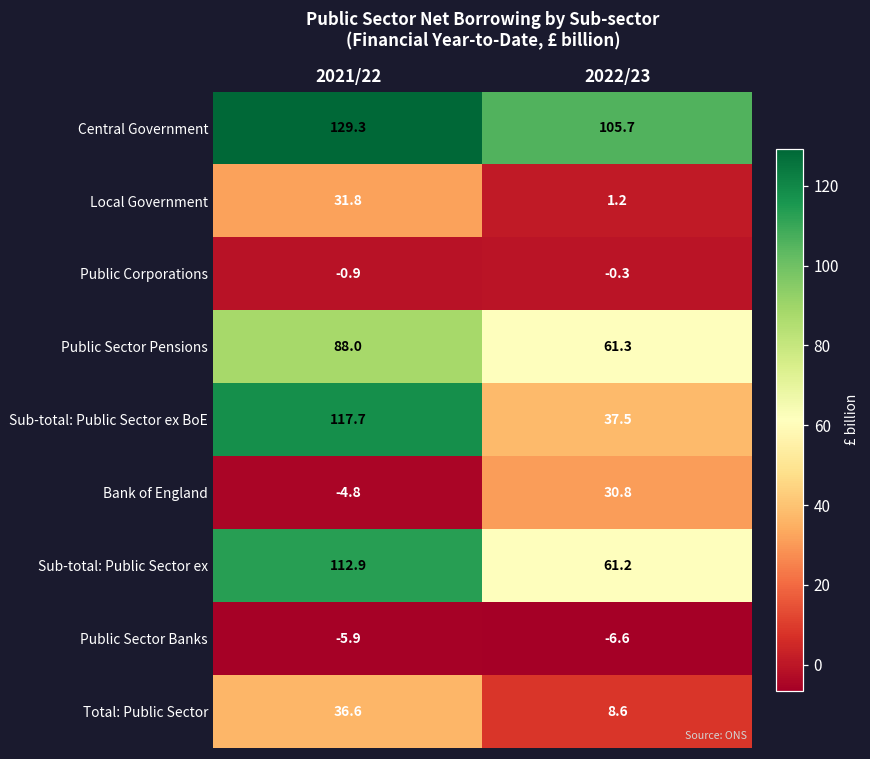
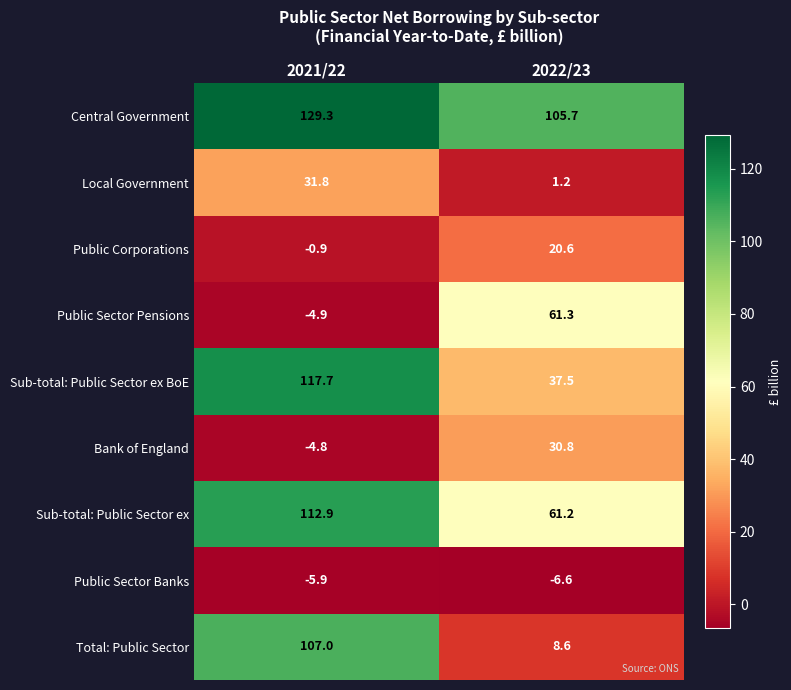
  {
    "Central Government": {
      "2021/22": 129.3,
      "2022/23": 105.7
    },
    "Local Government": {
      "2021/22": 31.8,
      "2022/23": 1.2
    },
    "Public Corporations": {
      "2021/22": -0.9,
-     "2022/23": -0.3
+     "2022/23": 20.6
    },
    "Public Sector Pensions": {
-     "2021/22": 88.0,
+     "2021/22": -4.9,
      "2022/23": 61.3
    },
    "Sub-total: Public Sector ex BoE": {
      "2021/22": 117.7,
      "2022/23": 37.5
    },
    "Bank of England": {
      "2021/22": -4.8,
      "2022/23": 30.8
    },
    "Sub-total: Public Sector ex": {
      "2021/22": 112.9,
      "2022/23": 61.2
    },
    "Public Sector Banks": {
      "2021/22": -5.9,
      "2022/23": -6.6
    },
    "Total: Public Sector": {
-     "2021/22": 36.6
+     "2021/22": 107.0
    }
  }
